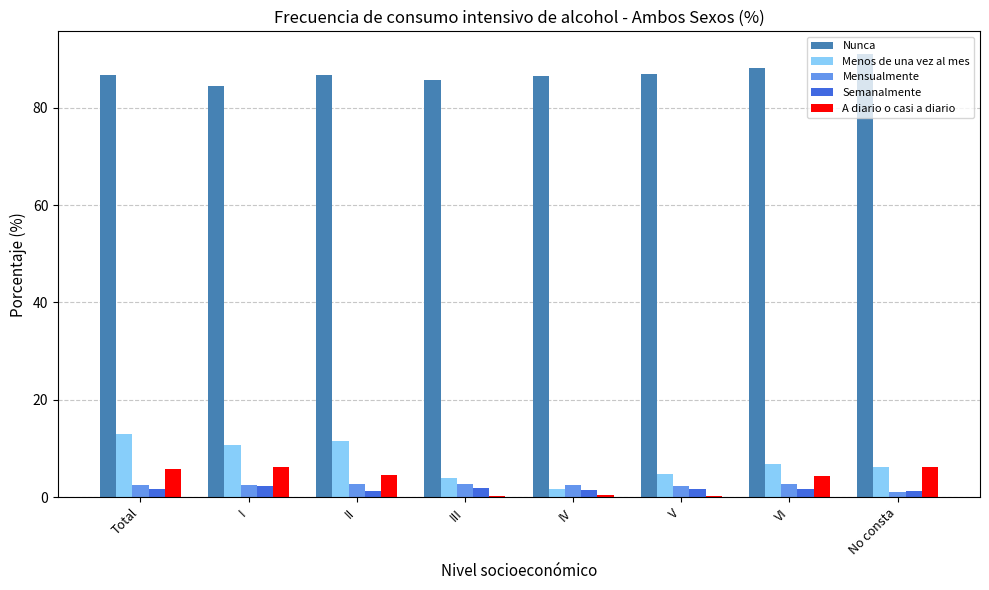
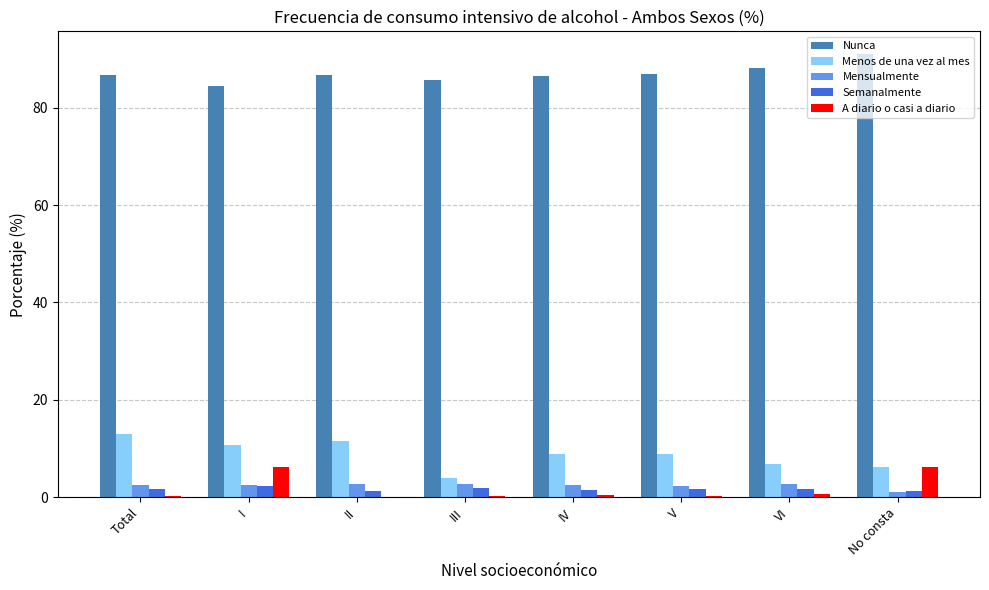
  {
    "Menos de una vez al mes": {
      "Total": 13,
      "I": 11,
      "II": 12,
      "III": 4,
-     "IV": 2,
-     "V": 5,
+     "IV": 9,
+     "V": 9,
      "VI": 7,
      "No consta": 6
    },
    "A diario o casi a diario": {
-     "Total": 6,
+     "Total": 0,
      "I": 6,
-     "II": 5,
-     "VI": 4,
+     "II": 0,
+     "VI": 1,
      "No consta": 6
    }
  }
